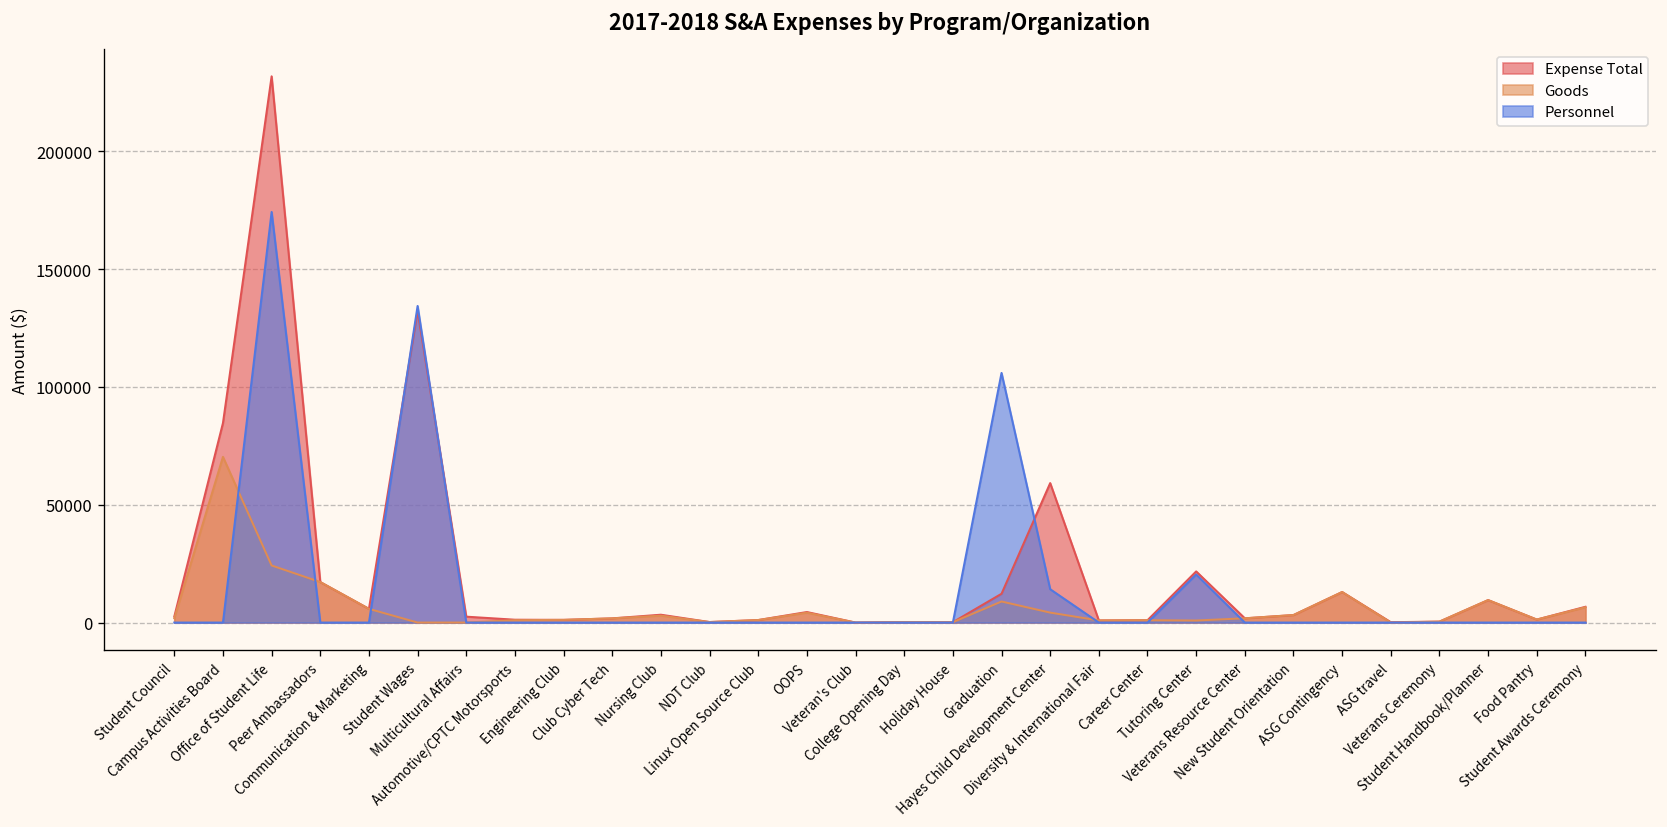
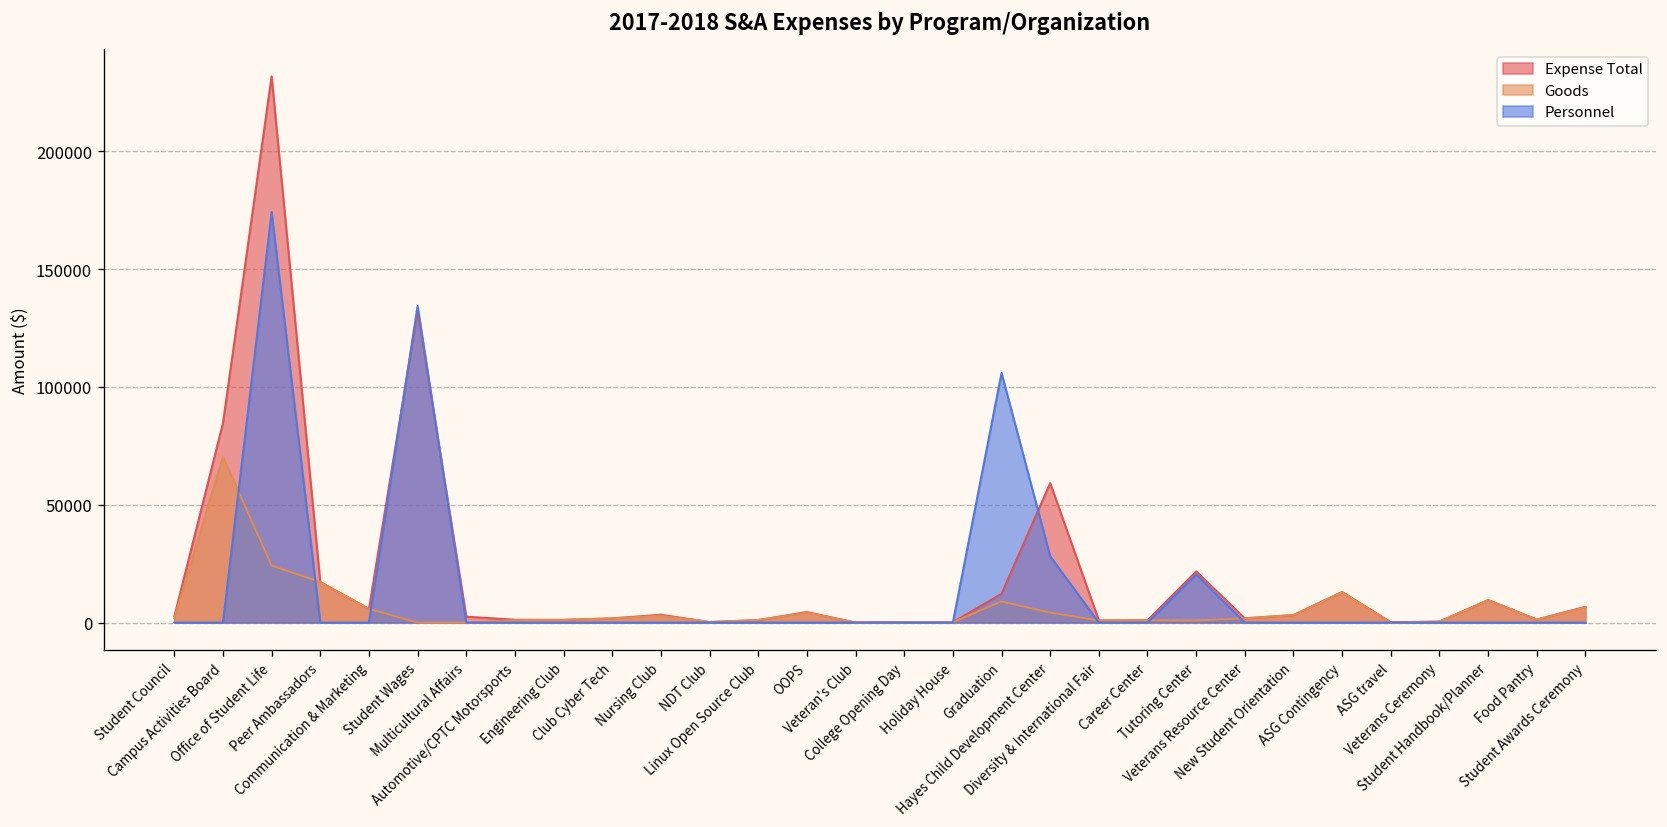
  {
    "Personnel": {
      "Student Council": 0,
      "Campus Activities Board": 0,
      "Office of Student Life": 174000,
      "Peer Ambassadors": 0,
      "Communication & Marketing": 0,
      "Student Wages": 134000,
      "Club Cyber Tech": 0,
      "Nursing Club": 0,
      "OOPS": 0,
      "Graduation": 106000,
-     "Hayes Child Development Center": 14000,
+     "Hayes Child Development Center": 28000,
      "Tutoring Center": 20000,
      "Veterans Resource Center": 0,
      "New Student Orientation": 0,
      "ASG Contingency": 0,
      "Student Handbook/Planner": 0,
      "Student Awards Ceremony": 0
    }
  }
